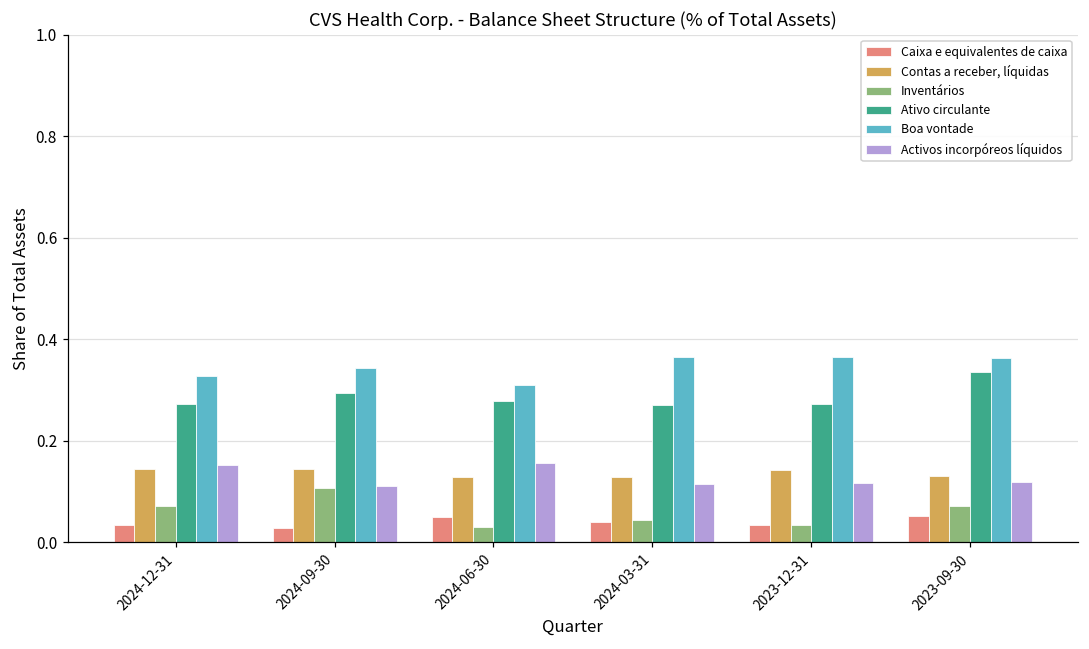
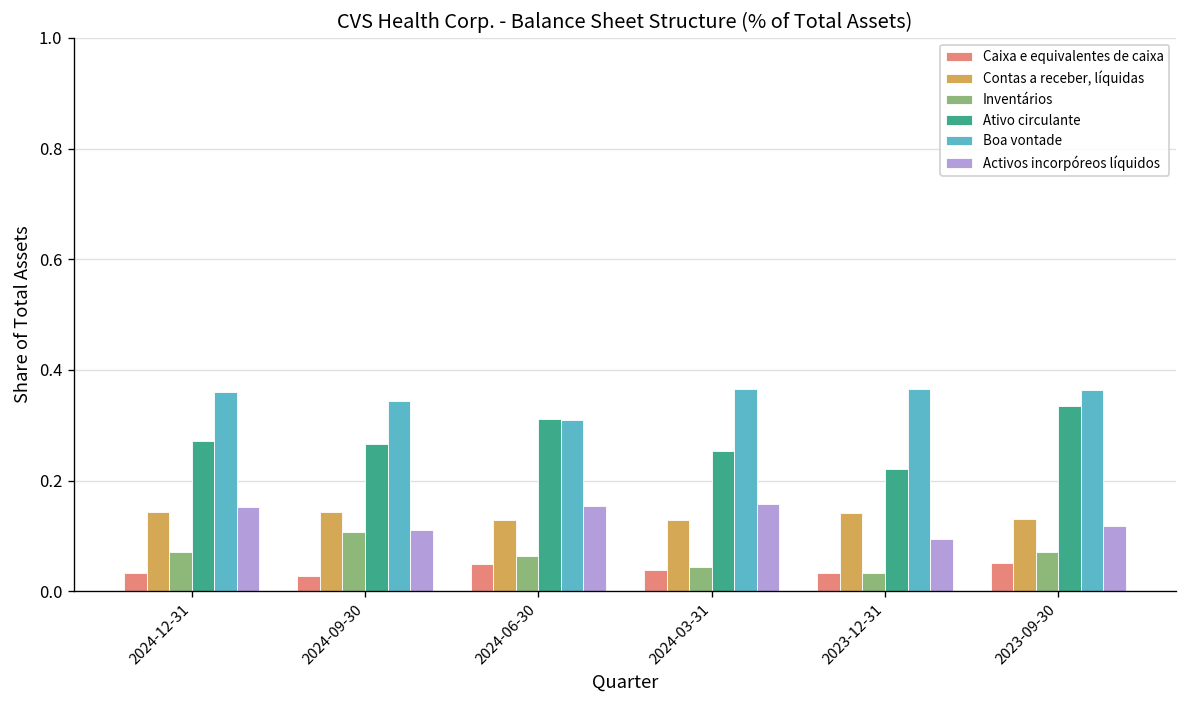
  {
    "Inventários": {
      "2024-12-31": 0.07,
      "2024-09-30": 0.11,
-     "2024-06-30": 0.03,
+     "2024-06-30": 0.06,
      "2024-03-31": 0.04,
      "2023-12-31": 0.03,
      "2023-09-30": 0.07
    },
    "Ativo circulante": {
      "2024-12-31": 0.27,
-     "2024-09-30": 0.29,
-     "2024-06-30": 0.28,
-     "2024-03-31": 0.27,
-     "2023-12-31": 0.27,
+     "2024-09-30": 0.27,
+     "2024-06-30": 0.31,
+     "2024-03-31": 0.25,
+     "2023-12-31": 0.22,
      "2023-09-30": 0.34
    },
    "Boa vontade": {
-     "2024-12-31": 0.33,
+     "2024-12-31": 0.36,
      "2024-09-30": 0.34,
      "2024-06-30": 0.31,
      "2024-03-31": 0.37,
      "2023-12-31": 0.37,
      "2023-09-30": 0.36
    },
    "Activos incorpóreos líquidos": {
      "2024-12-31": 0.15,
      "2024-09-30": 0.11,
      "2024-06-30": 0.15,
-     "2024-03-31": 0.12,
-     "2023-12-31": 0.12,
+     "2024-03-31": 0.16,
+     "2023-12-31": 0.09,
      "2023-09-30": 0.12
    }
  }
